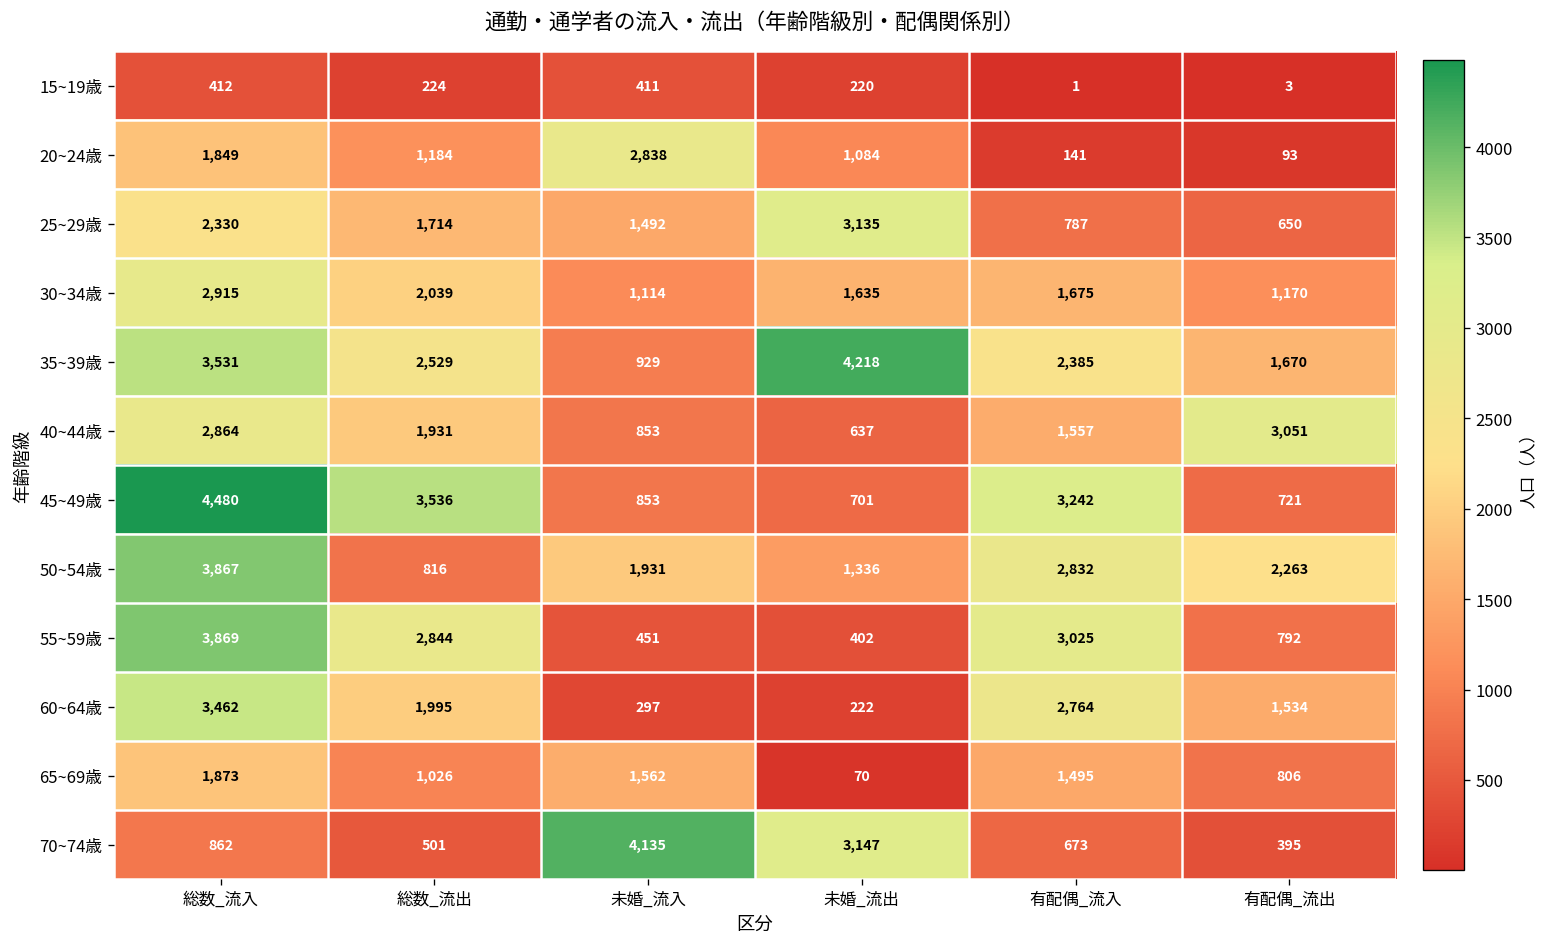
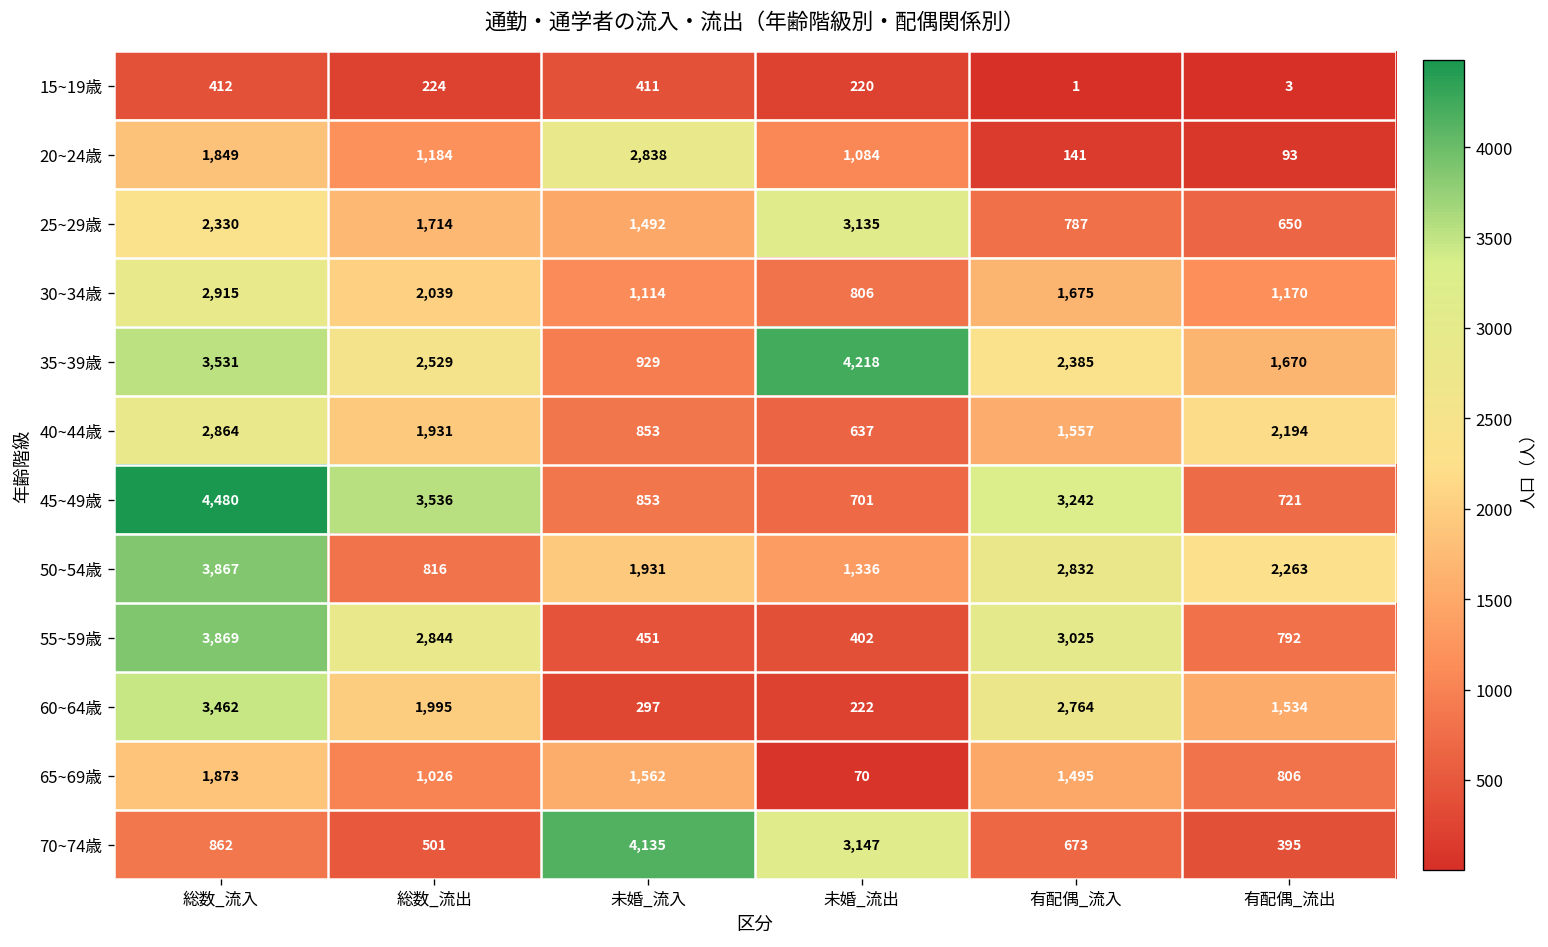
  {
    "15~19歳": {
      "総数_流入": "412",
      "総数_流出": "224",
      "未婚_流入": "411",
      "未婚_流出": "220",
      "有配偶_流入": "1",
      "有配偶_流出": "3"
    },
    "20~24歳": {
      "総数_流入": "1,849",
      "総数_流出": "1,184",
      "未婚_流入": "2,838",
      "未婚_流出": "1,084",
      "有配偶_流入": "141",
      "有配偶_流出": "93"
    },
    "25~29歳": {
      "総数_流入": "2,330",
      "総数_流出": "1,714",
      "未婚_流入": "1,492",
      "未婚_流出": "3,135",
      "有配偶_流入": "787",
      "有配偶_流出": "650"
    },
    "30~34歳": {
      "総数_流入": "2,915",
      "総数_流出": "2,039",
      "未婚_流入": "1,114",
-     "未婚_流出": "1,635",
+     "未婚_流出": "806",
      "有配偶_流入": "1,675",
      "有配偶_流出": "1,170"
    },
    "35~39歳": {
      "総数_流入": "3,531",
      "総数_流出": "2,529",
      "未婚_流入": "929",
      "未婚_流出": "4,218",
      "有配偶_流入": "2,385",
      "有配偶_流出": "1,670"
    },
    "40~44歳": {
      "総数_流入": "2,864",
      "総数_流出": "1,931",
      "未婚_流入": "853",
      "未婚_流出": "637",
      "有配偶_流入": "1,557",
-     "有配偶_流出": "3,051"
+     "有配偶_流出": "2,194"
    },
    "45~49歳": {
      "総数_流入": "4,480",
      "総数_流出": "3,536",
      "未婚_流入": "853",
      "未婚_流出": "701",
      "有配偶_流入": "3,242",
      "有配偶_流出": "721"
    },
    "50~54歳": {
      "総数_流入": "3,867",
      "総数_流出": "816",
      "未婚_流入": "1,931",
      "未婚_流出": "1,336",
      "有配偶_流入": "2,832",
      "有配偶_流出": "2,263"
    },
    "55~59歳": {
      "総数_流入": "3,869",
      "総数_流出": "2,844",
      "未婚_流入": "451",
      "未婚_流出": "402",
      "有配偶_流入": "3,025",
      "有配偶_流出": "792"
    },
    "60~64歳": {
      "総数_流入": "3,462",
      "総数_流出": "1,995",
      "未婚_流入": "297",
      "未婚_流出": "222",
      "有配偶_流入": "2,764",
      "有配偶_流出": "1,534"
    },
    "65~69歳": {
      "総数_流入": "1,873",
      "総数_流出": "1,026",
      "未婚_流入": "1,562",
      "未婚_流出": "70",
      "有配偶_流入": "1,495",
      "有配偶_流出": "806"
    },
    "70~74歳": {
      "総数_流入": "862",
      "総数_流出": "501",
      "未婚_流入": "4,135",
      "未婚_流出": "3,147",
      "有配偶_流入": "673",
      "有配偶_流出": "395"
    }
  }
